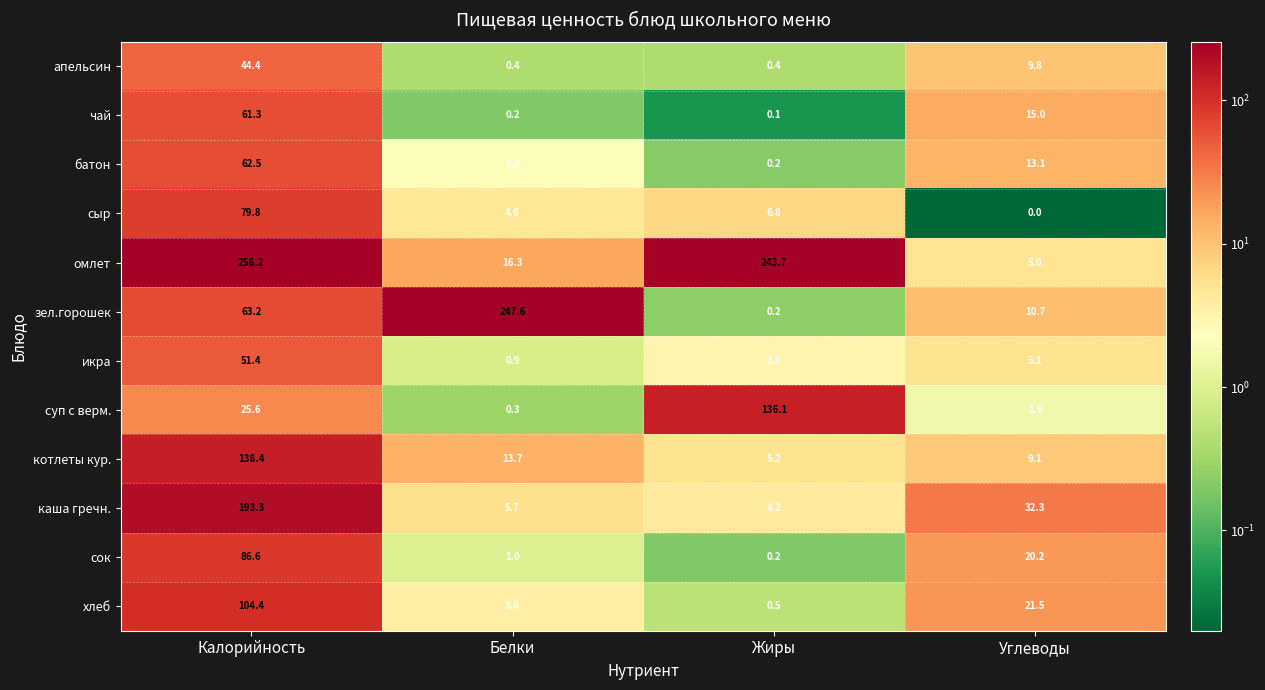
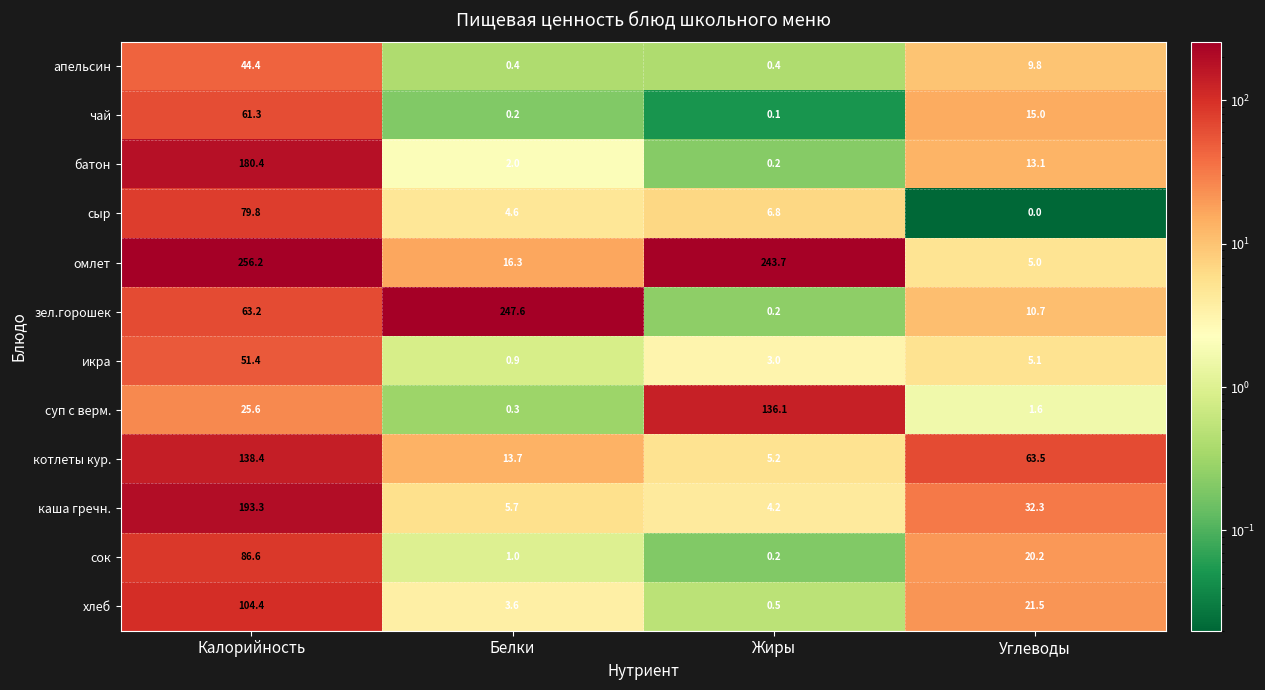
  {
    "апельсин": {
      "Калорийность": 44.4,
      "Белки": 0.4,
      "Жиры": 0.4,
      "Углеводы": 9.8
    },
    "чай": {
      "Калорийность": 61.3,
      "Белки": 0.2,
      "Жиры": 0.1,
      "Углеводы": 15.0
    },
    "батон": {
-     "Калорийность": 62.5,
+     "Калорийность": 180.4,
      "Белки": 2.0,
      "Жиры": 0.2,
      "Углеводы": 13.1
    },
    "сыр": {
      "Калорийность": 79.8,
      "Белки": 4.6,
      "Жиры": 6.8,
      "Углеводы": 0.0
    },
    "омлет": {
      "Калорийность": 256.2,
      "Белки": 16.3,
      "Жиры": 243.7,
      "Углеводы": 5.0
    },
    "зел.горошек": {
      "Калорийность": 63.2,
      "Белки": 247.6,
      "Жиры": 0.2,
      "Углеводы": 10.7
    },
    "икра": {
      "Калорийность": 51.4,
      "Белки": 0.9,
      "Жиры": 3.0,
      "Углеводы": 5.1
    },
    "суп с верм.": {
      "Калорийность": 25.6,
      "Белки": 0.3,
      "Жиры": 136.1,
      "Углеводы": 1.6
    },
    "котлеты кур.": {
      "Калорийность": 138.4,
      "Белки": 13.7,
      "Жиры": 5.2,
-     "Углеводы": 9.1
+     "Углеводы": 63.5
    },
    "каша гречн.": {
      "Калорийность": 193.3,
      "Белки": 5.7,
      "Жиры": 4.2,
      "Углеводы": 32.3
    },
    "сок": {
      "Калорийность": 86.6,
      "Белки": 1.0,
      "Жиры": 0.2,
      "Углеводы": 20.2
    },
    "хлеб": {
      "Калорийность": 104.4,
      "Белки": 3.6,
      "Жиры": 0.5,
      "Углеводы": 21.5
    }
  }
